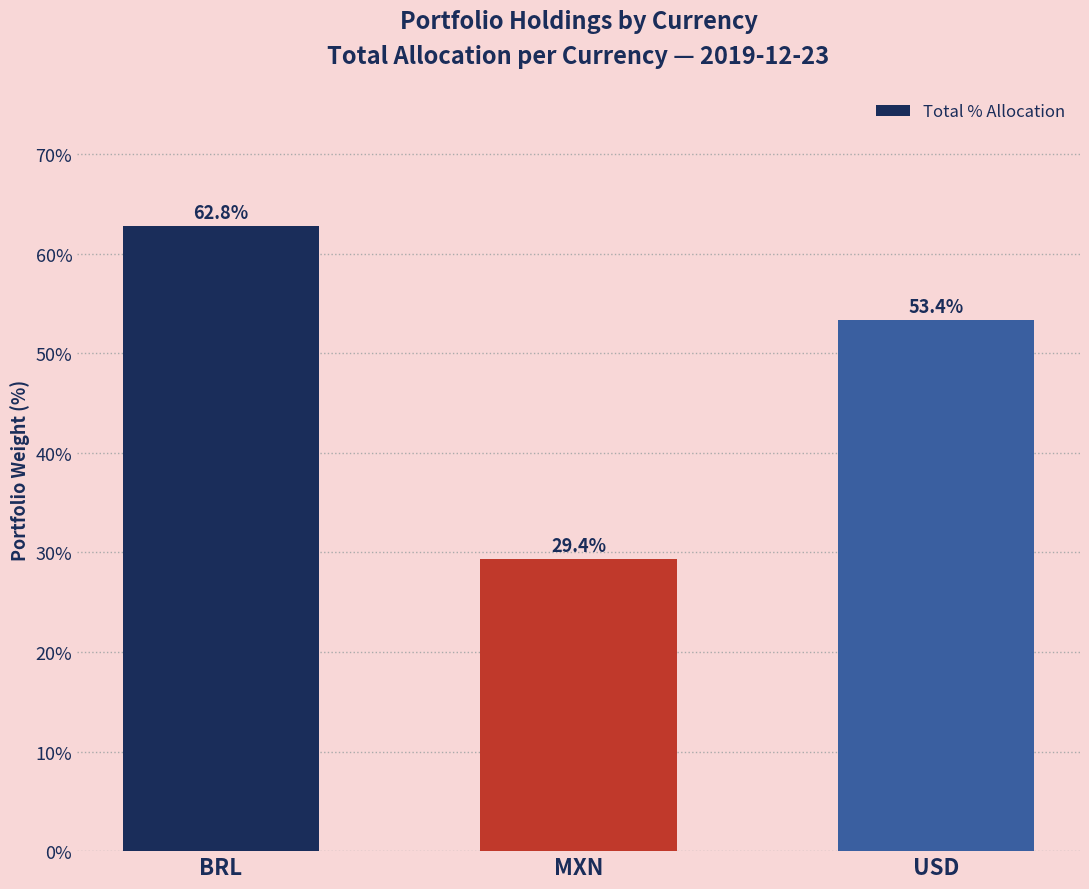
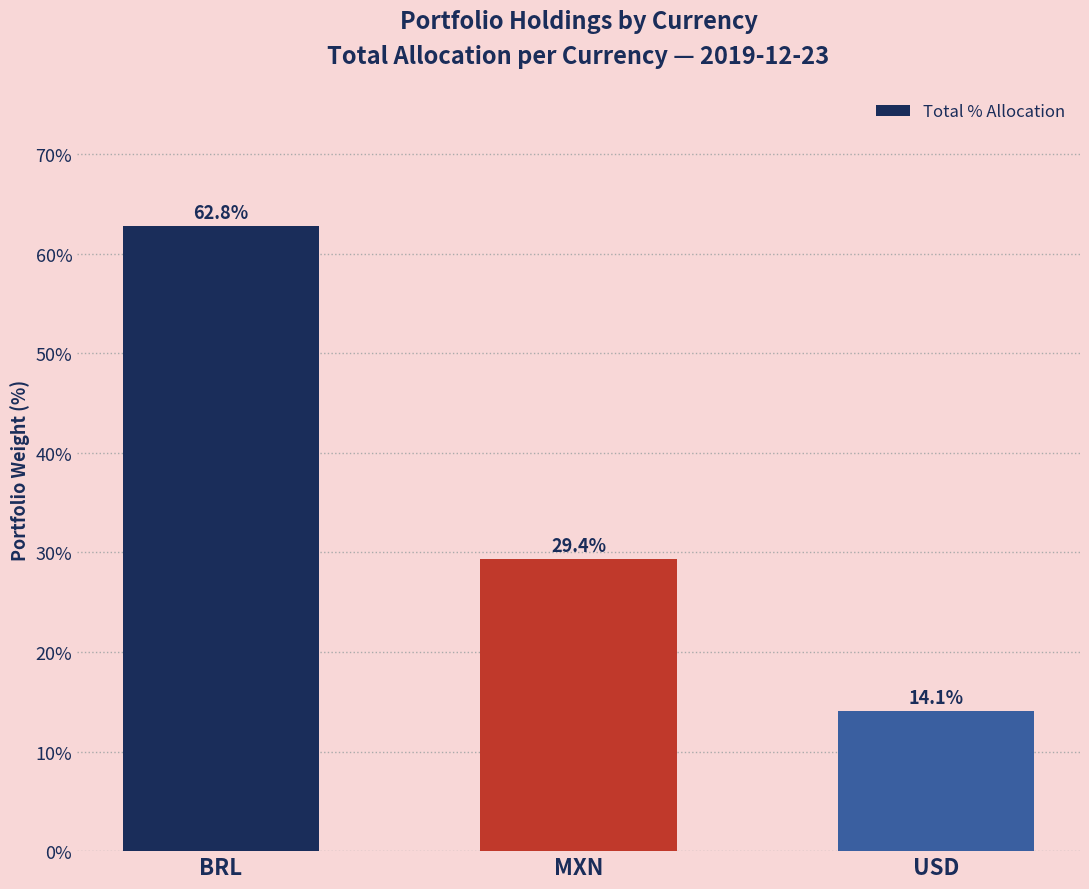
  {
    "BRL": "62.8%",
    "MXN": "29.4%",
-   "USD": "53.4%"
+   "USD": "14.1%"
  }
